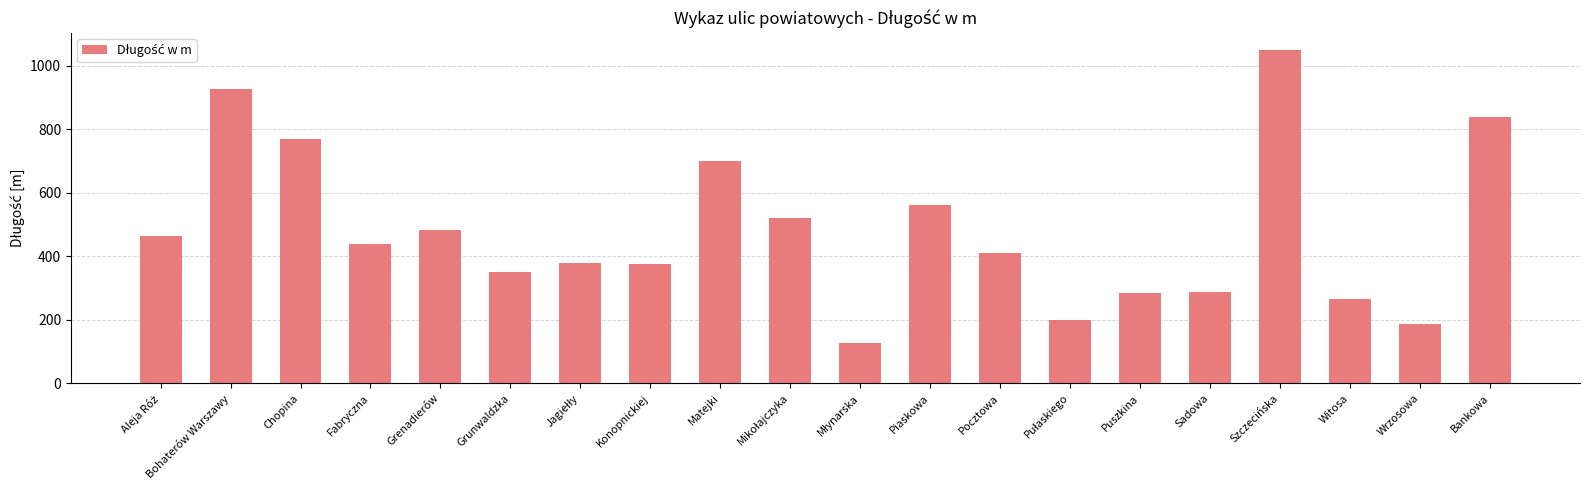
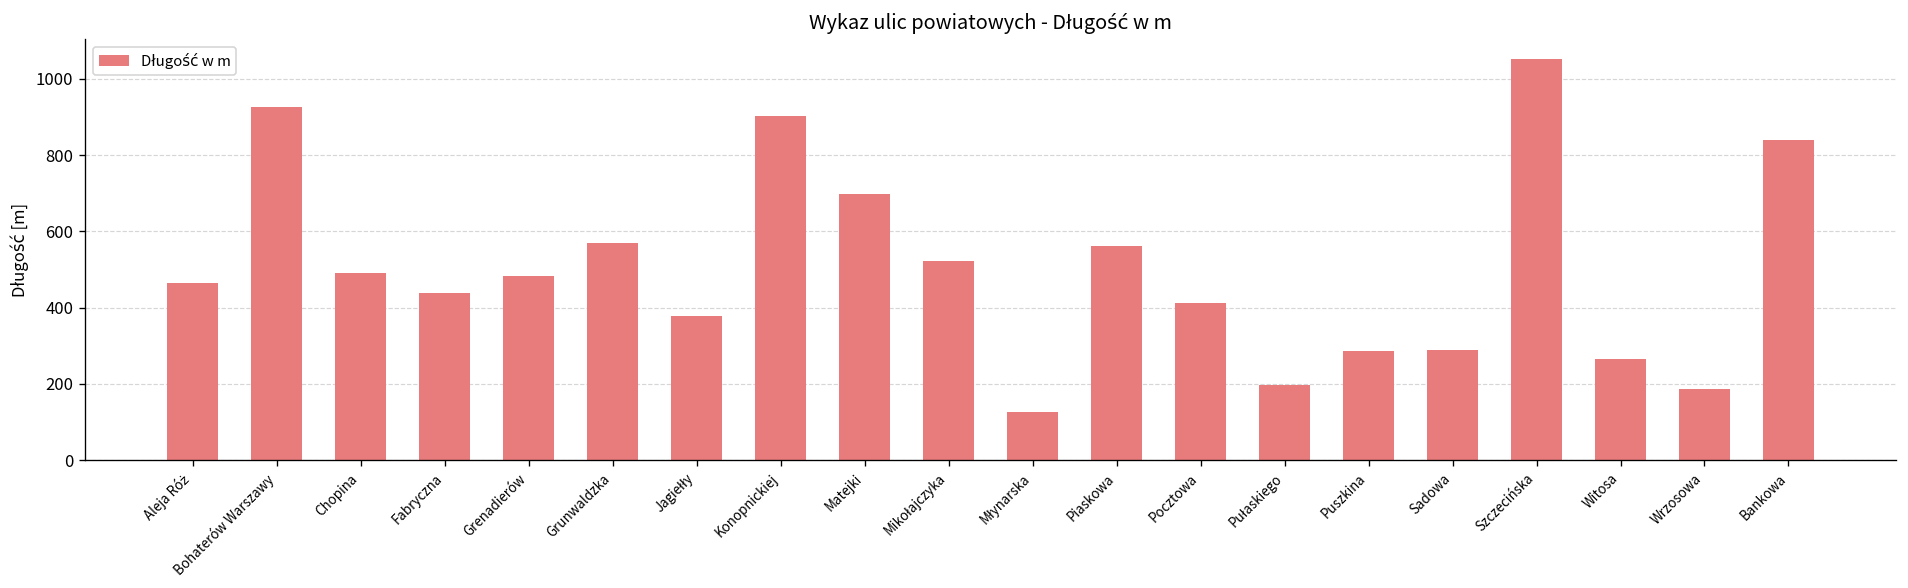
  {
    "Aleja Róż": 470,
    "Bohaterów Warszawy": 930,
-   "Chopina": 770,
+   "Chopina": 490,
    "Fabryczna": 440,
    "Grenadierów": 480,
-   "Grunwaldzka": 350,
+   "Grunwaldzka": 570,
    "Jagiełły": 380,
-   "Konopnickiej": 380,
+   "Konopnickiej": 900,
    "Matejki": 700,
    "Mikołajczyka": 520,
    "Młynarska": 130,
    "Piaskowa": 560,
    "Pocztowa": 410,
    "Pułaskiego": 200,
    "Puszkina": 290,
    "Sadowa": 290,
    "Szczecińska": 1050,
    "Witosa": 270,
    "Wrzosowa": 190,
    "Bankowa": 840
  }
